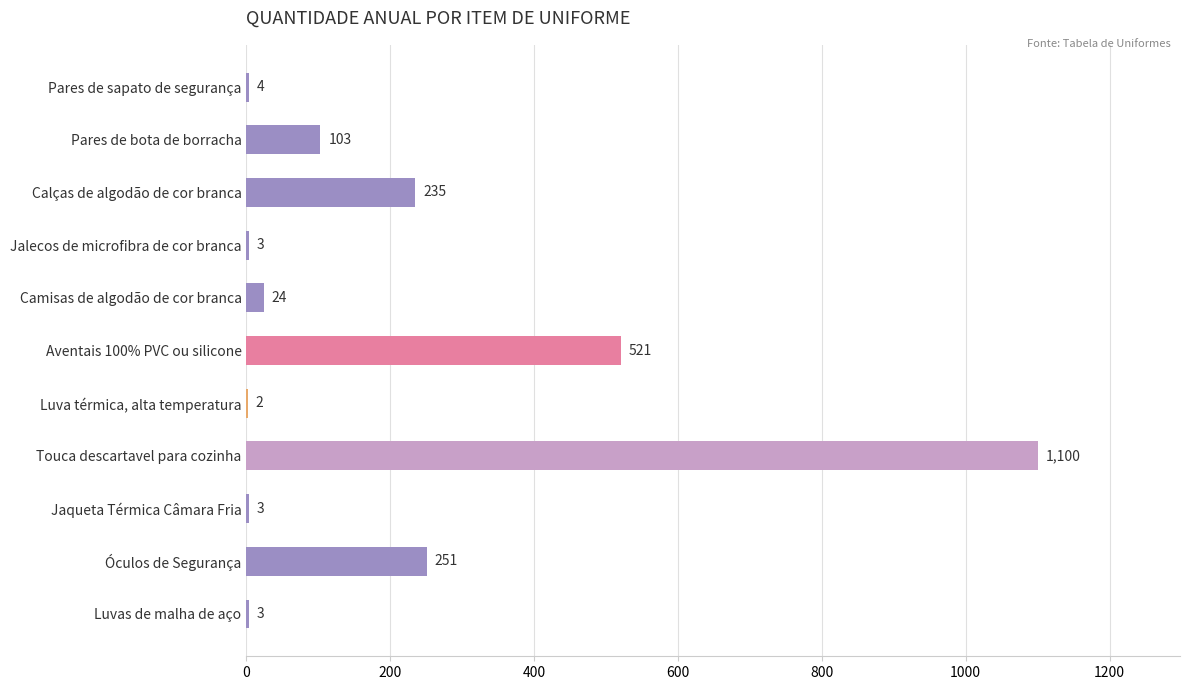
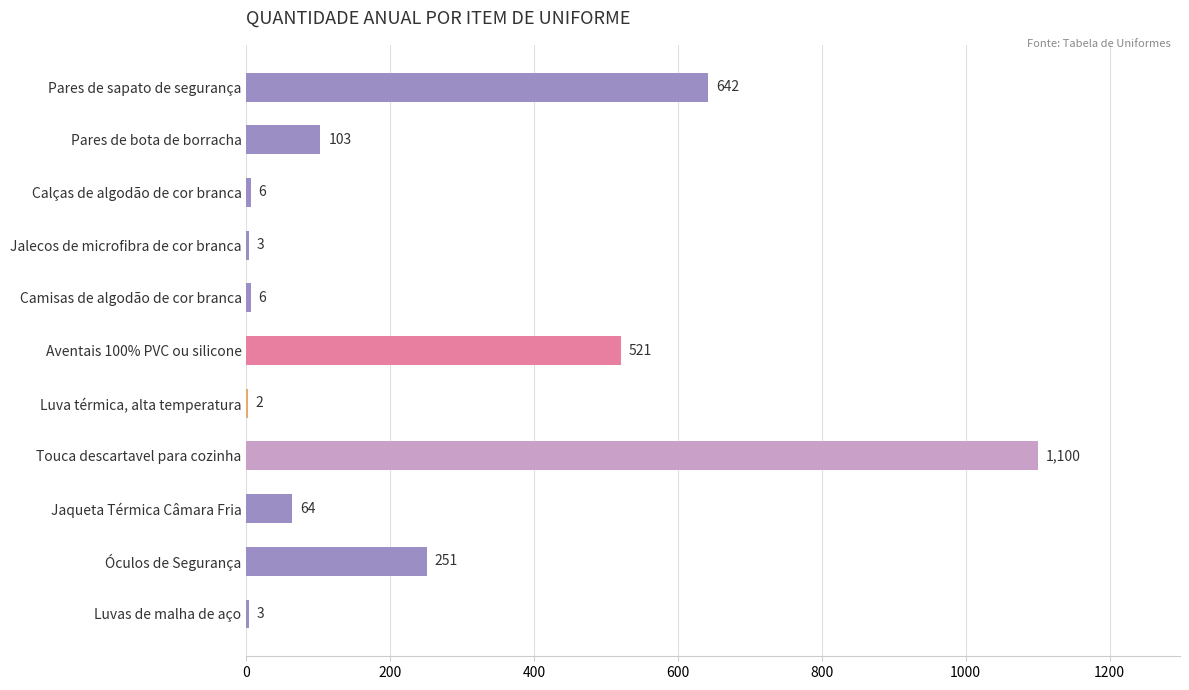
  {
-   "Pares de sapato de segurança": "4",
+   "Pares de sapato de segurança": "642",
    "Pares de bota de borracha": "103",
-   "Calças de algodão de cor branca": "235",
+   "Calças de algodão de cor branca": "6",
    "Jalecos de microfibra de cor branca": "3",
-   "Camisas de algodão de cor branca": "24",
+   "Camisas de algodão de cor branca": "6",
    "Aventais 100% PVC ou silicone": "521",
    "Luva térmica, alta temperatura": "2",
    "Touca descartavel para cozinha": "1,100",
-   "Jaqueta Térmica Câmara Fria": "3",
+   "Jaqueta Térmica Câmara Fria": "64",
    "Óculos de Segurança": "251",
    "Luvas de malha de aço": "3"
  }
